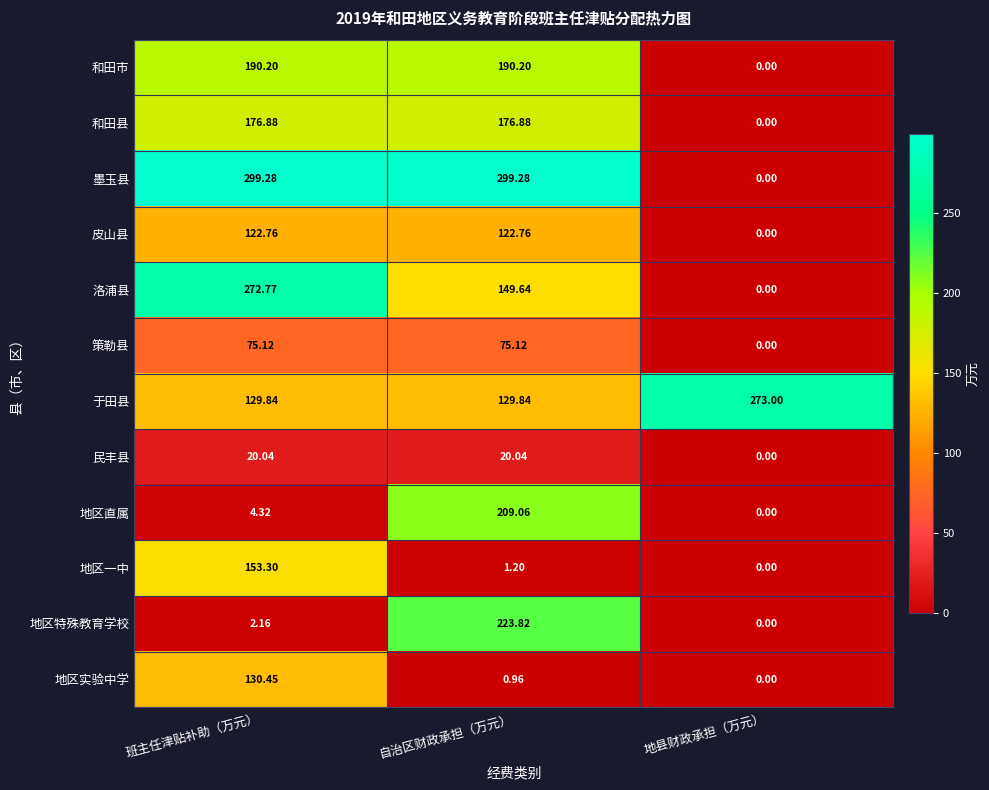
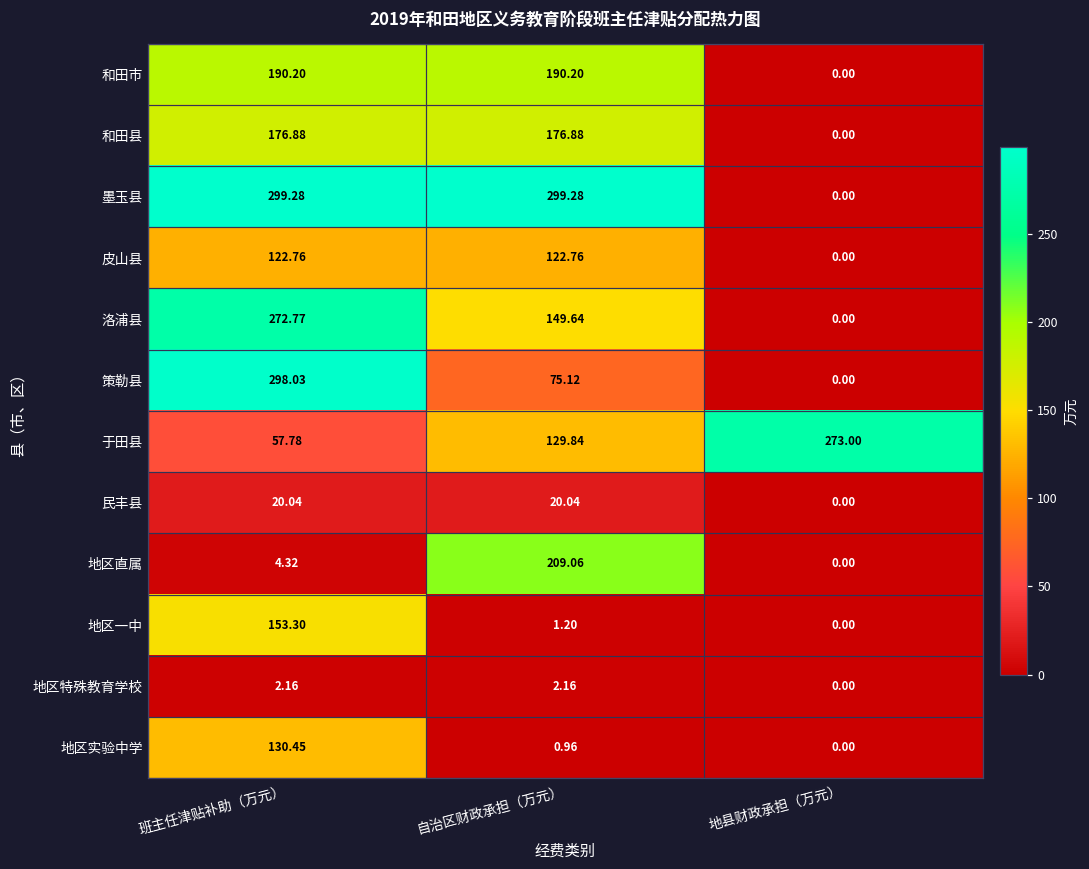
  {
    "和田市": {
      "班主任津贴补助（万元）": 190.20,
      "自治区财政承担（万元）": 190.20,
      "地县财政承担（万元）": 0.00
    },
    "和田县": {
      "班主任津贴补助（万元）": 176.88,
      "自治区财政承担（万元）": 176.88,
      "地县财政承担（万元）": 0.00
    },
    "墨玉县": {
      "班主任津贴补助（万元）": 299.28,
      "自治区财政承担（万元）": 299.28,
      "地县财政承担（万元）": 0.00
    },
    "皮山县": {
      "班主任津贴补助（万元）": 122.76,
      "自治区财政承担（万元）": 122.76,
      "地县财政承担（万元）": 0.00
    },
    "洛浦县": {
      "班主任津贴补助（万元）": 272.77,
      "自治区财政承担（万元）": 149.64,
      "地县财政承担（万元）": 0.00
    },
    "策勒县": {
-     "班主任津贴补助（万元）": 75.12,
+     "班主任津贴补助（万元）": 298.03,
      "自治区财政承担（万元）": 75.12,
      "地县财政承担（万元）": 0.00
    },
    "于田县": {
-     "班主任津贴补助（万元）": 129.84,
+     "班主任津贴补助（万元）": 57.78,
      "自治区财政承担（万元）": 129.84,
      "地县财政承担（万元）": 273.00
    },
    "民丰县": {
      "班主任津贴补助（万元）": 20.04,
      "自治区财政承担（万元）": 20.04,
      "地县财政承担（万元）": 0.00
    },
    "地区直属": {
      "班主任津贴补助（万元）": 4.32,
      "自治区财政承担（万元）": 209.06,
      "地县财政承担（万元）": 0.00
    },
    "地区一中": {
      "班主任津贴补助（万元）": 153.30,
      "自治区财政承担（万元）": 1.20,
      "地县财政承担（万元）": 0.00
    },
    "地区特殊教育学校": {
      "班主任津贴补助（万元）": 2.16,
-     "自治区财政承担（万元）": 223.82,
+     "自治区财政承担（万元）": 2.16,
      "地县财政承担（万元）": 0.00
    },
    "地区实验中学": {
      "班主任津贴补助（万元）": 130.45,
      "自治区财政承担（万元）": 0.96,
      "地县财政承担（万元）": 0.00
    }
  }
